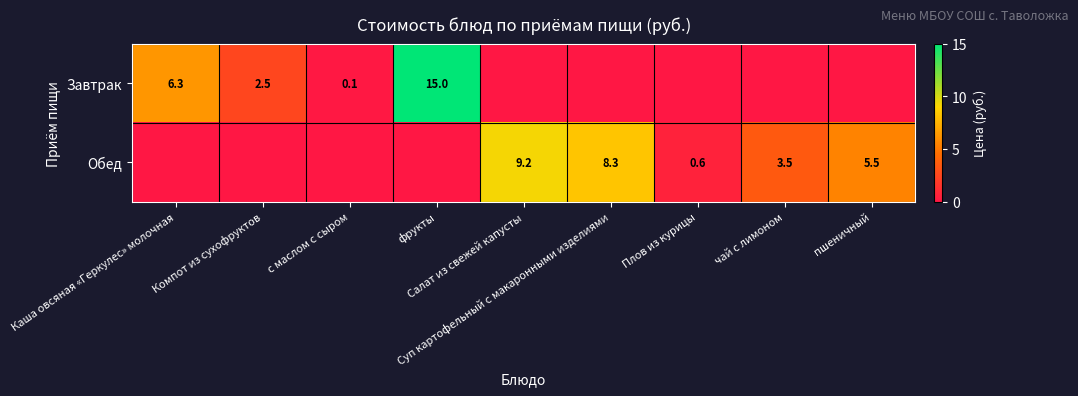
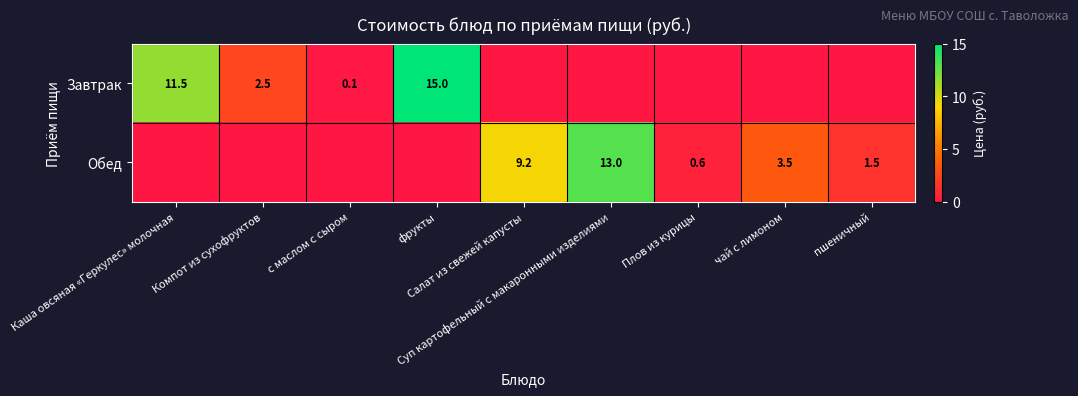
  {
    "Завтрак": {
-     "Каша овсяная «Геркулес» молочная": 6.3,
+     "Каша овсяная «Геркулес» молочная": 11.5,
      "Компот из сухофруктов": 2.5,
      "с маслом с сыром": 0.1,
      "фрукты": 15.0
    },
    "Обед": {
      "Салат из свежей капусты": 9.2,
-     "Суп картофельный с макаронными изделиями": 8.3,
+     "Суп картофельный с макаронными изделиями": 13.0,
      "Плов из курицы": 0.6,
      "чай с лимоном": 3.5,
-     "пшеничный": 5.5
+     "пшеничный": 1.5
    }
  }
